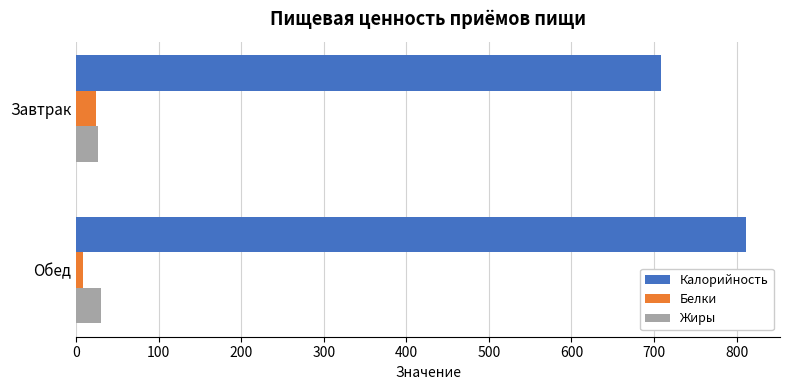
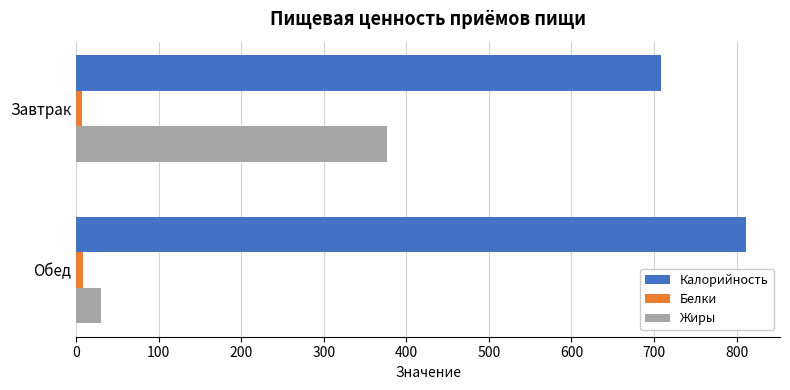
  {
    "Калорийность": {
      "Завтрак": 710,
      "Обед": 810
    },
    "Белки": {
-     "Завтрак": 20,
+     "Завтрак": 10,
      "Обед": 10
    },
    "Жиры": {
-     "Завтрак": 30,
+     "Завтрак": 380,
      "Обед": 30
    }
  }
